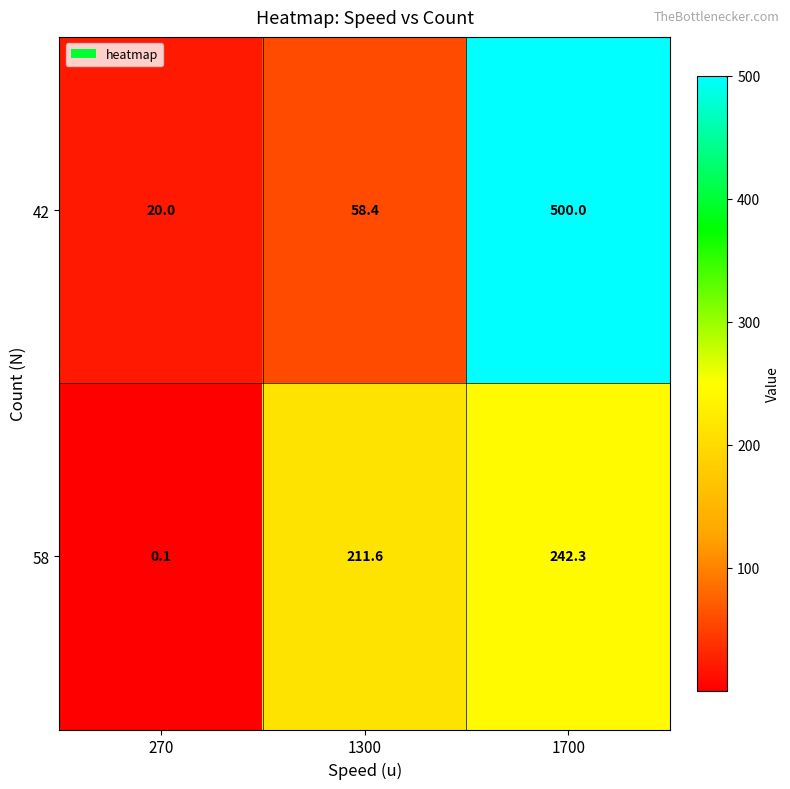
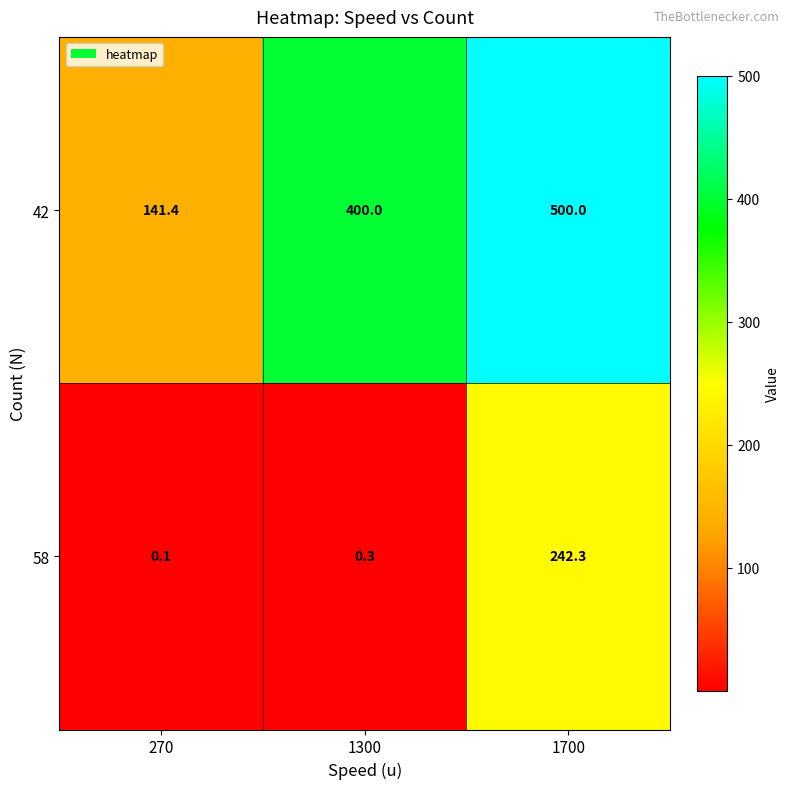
  {
    "42": {
-     "270": 20.0,
-     "1300": 58.4,
+     "270": 141.4,
+     "1300": 400.0,
      "1700": 500.0
    },
    "58": {
      "270": 0.1,
-     "1300": 211.6,
+     "1300": 0.3,
      "1700": 242.3
    }
  }
